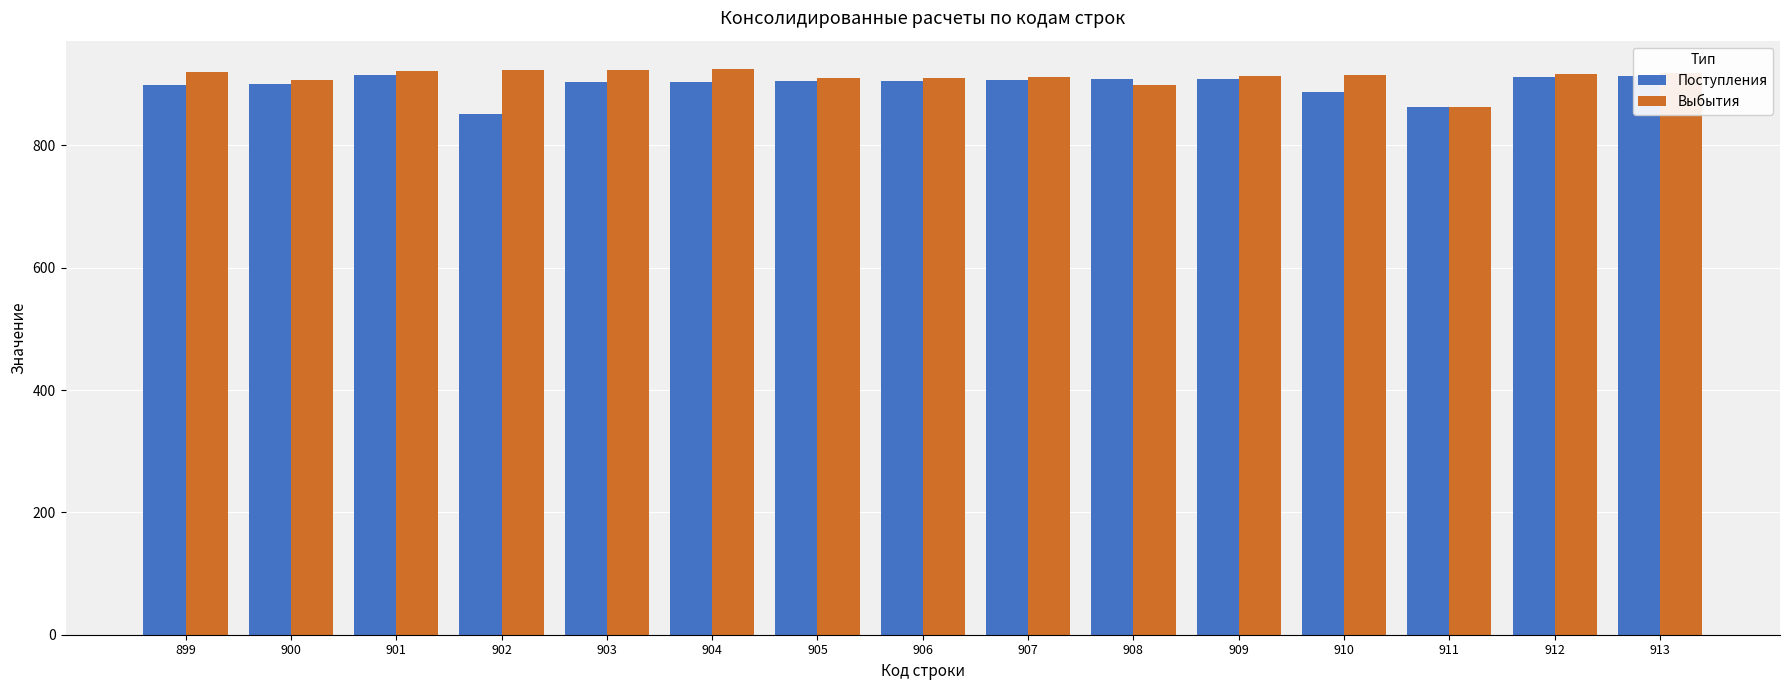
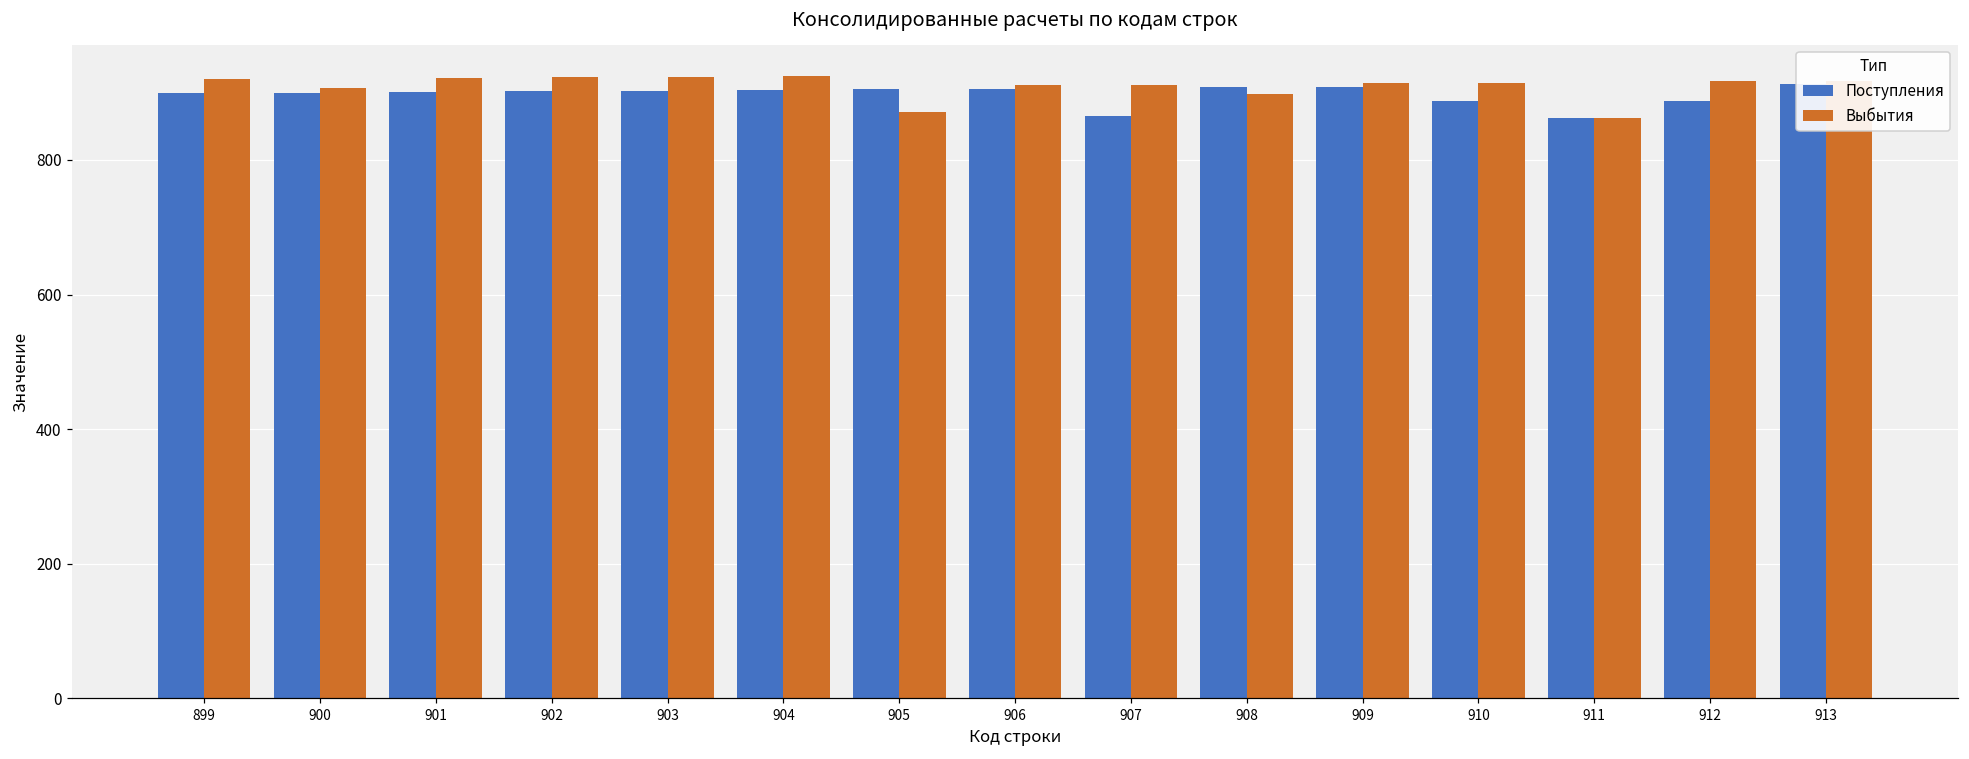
  {
    "Поступления": {
      "899": 900,
      "900": 900,
-     "901": 920,
-     "902": 850,
+     "901": 900,
+     "902": 900,
      "903": 900,
      "904": 900,
      "905": 910,
      "906": 910,
-     "907": 910,
+     "907": 870,
      "908": 910,
      "909": 910,
      "910": 890,
      "911": 860,
-     "912": 910
+     "912": 890
    },
    "Выбытия": {
      "899": 920,
      "900": 910,
      "901": 920,
      "902": 920,
      "903": 920,
      "904": 930,
-     "905": 910,
+     "905": 870,
      "906": 910,
      "907": 910,
      "908": 900,
      "909": 910,
      "910": 920,
      "911": 860,
      "912": 920
    }
  }
